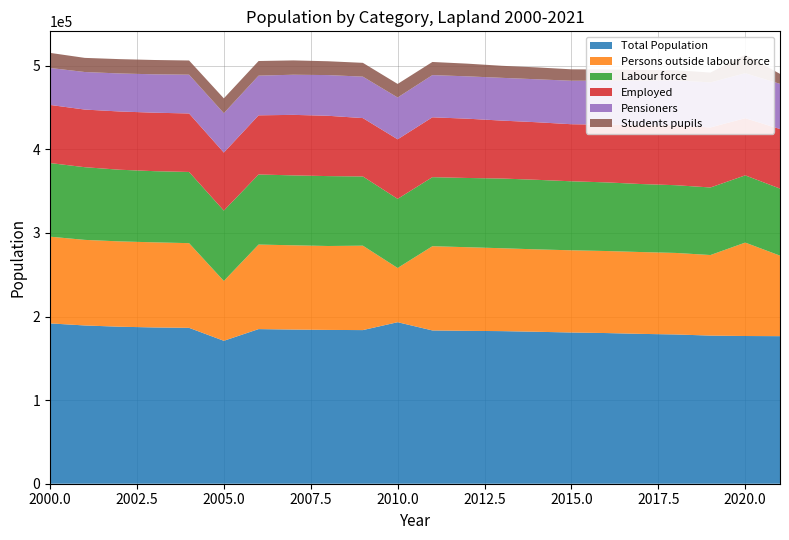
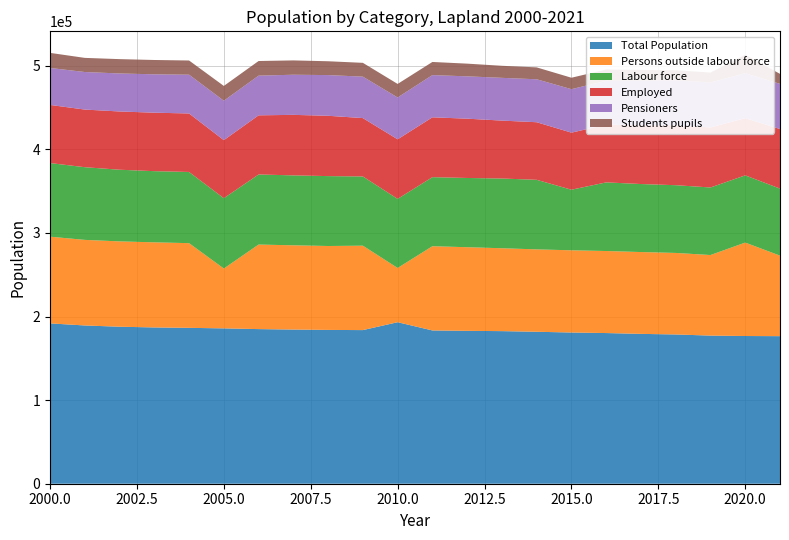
  {
    "Total Population": {
      "2000.0": 190000,
-     "2005.0": 170000,
+     "2005.0": 190000,
      "2010.0": 190000,
      "2015.0": 180000,
      "2020.0": 180000
    },
    "Persons outside labour force": {
      "2000.0": 100000,
      "2005.0": 70000,
      "2010.0": 60000,
      "2015.0": 100000,
      "2020.0": 110000
    },
    "Labour force": {
      "2000.0": 90000,
      "2005.0": 80000,
      "2010.0": 80000,
-     "2015.0": 80000,
+     "2015.0": 70000,
      "2020.0": 80000
    },
    "Employed": {
      "2000.0": 70000,
      "2005.0": 70000,
      "2010.0": 70000,
      "2015.0": 70000
    },
    "Pensioners": {
      "2000.0": 40000,
      "2005.0": 50000,
      "2010.0": 50000,
      "2015.0": 50000
    },
    "Students pupils": {
      "2000.0": 20000,
      "2005.0": 20000,
      "2010.0": 20000,
      "2015.0": 10000
    }
  }
